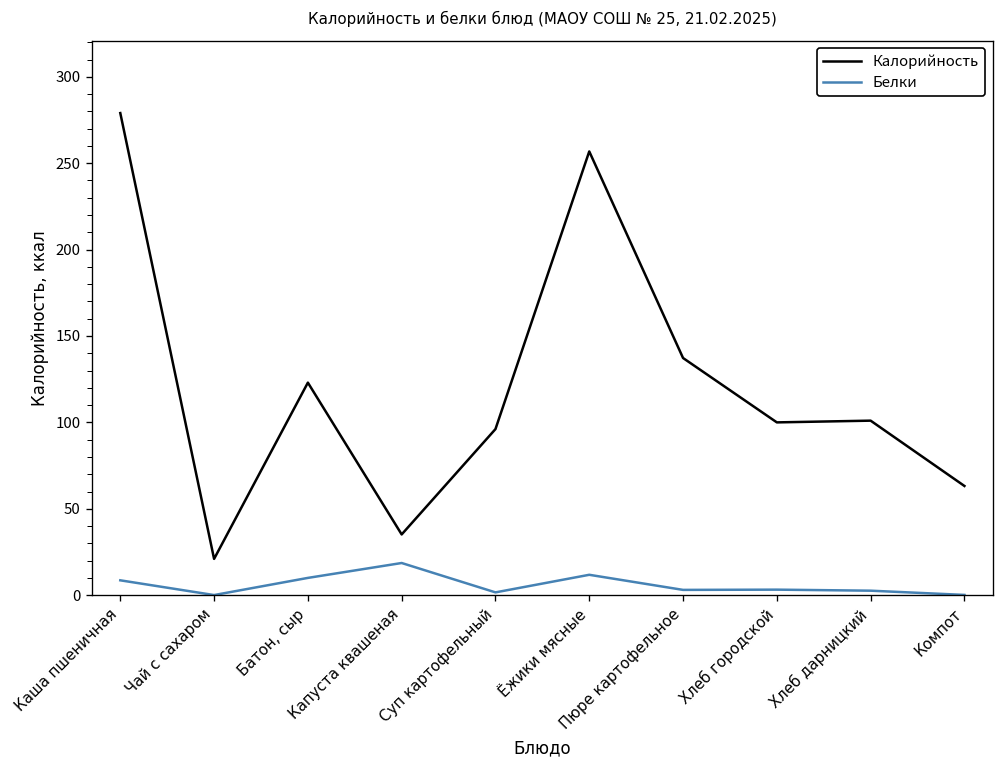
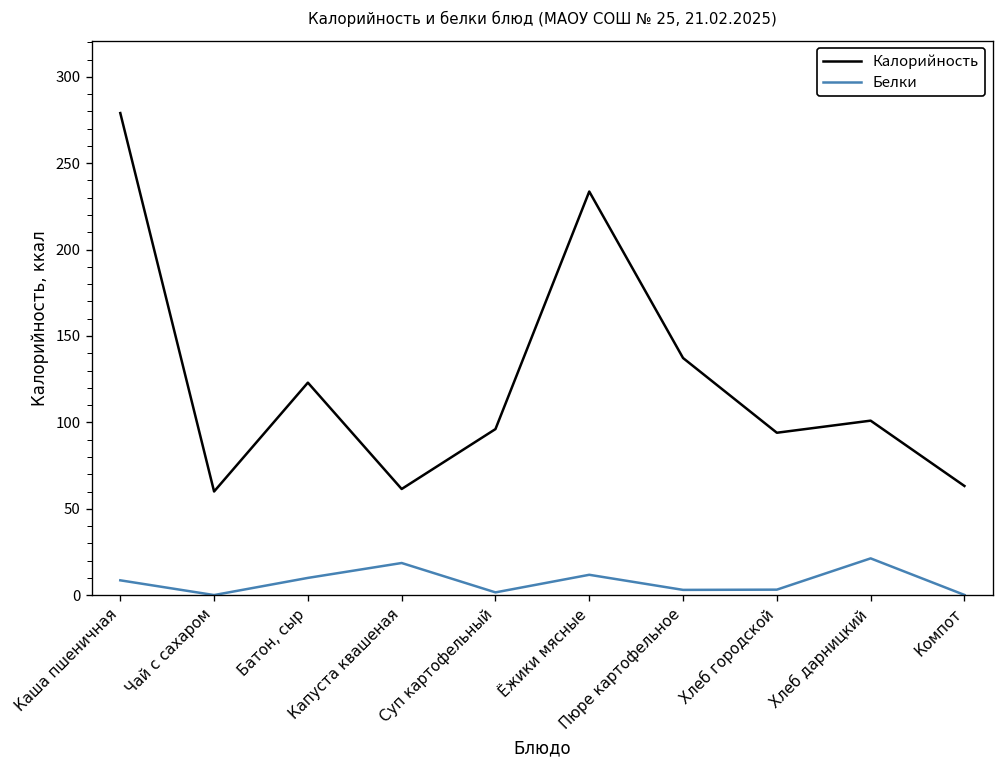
  {
    "Калорийность": {
      "Каша пшеничная": 279,
-     "Чай с сахаром": 21,
+     "Чай с сахаром": 60,
      "Батон, сыр": 123,
-     "Капуста квашеная": 35,
+     "Капуста квашеная": 61,
      "Суп картофельный": 96,
-     "Ёжики мясные": 257,
+     "Ёжики мясные": 234,
      "Пюре картофельное": 137,
-     "Хлеб городской": 100,
+     "Хлеб городской": 94,
      "Хлеб дарницкий": 101,
      "Компот": 63
    },
    "Белки": {
      "Каша пшеничная": 9,
      "Чай с сахаром": 0,
      "Батон, сыр": 10,
      "Капуста квашеная": 19,
      "Суп картофельный": 2,
      "Ёжики мясные": 12,
      "Пюре картофельное": 3,
      "Хлеб городской": 3,
-     "Хлеб дарницкий": 3,
+     "Хлеб дарницкий": 21,
      "Компот": 0
    }
  }
